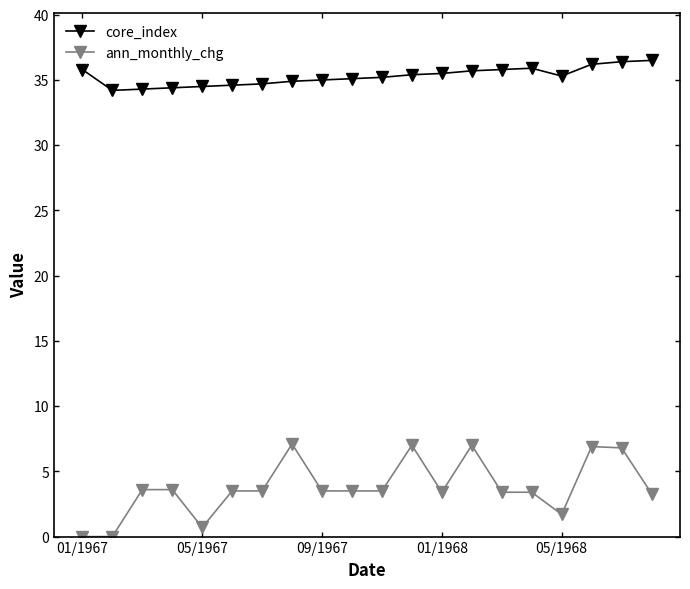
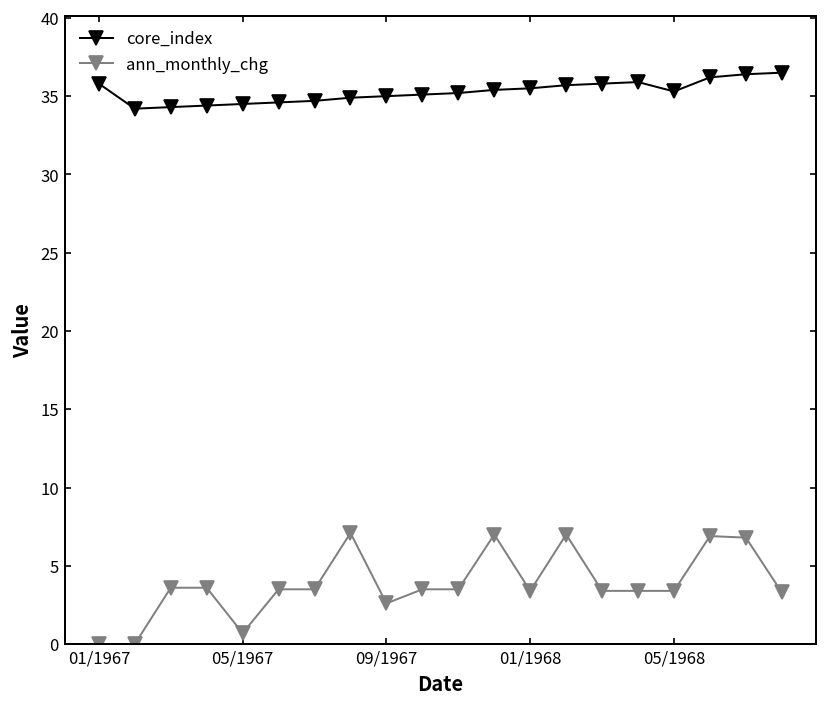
  {
    "core_index": {
      "01/1967": 35.8,
      "05/1967": 34.5,
      "09/1967": 35.0,
      "01/1968": 35.5,
      "05/1968": 35.3
    },
    "ann_monthly_chg": {
      "01/1967": 0.0,
      "05/1967": 0.7,
-     "09/1967": 3.5,
+     "09/1967": 2.6,
      "01/1968": 3.4,
-     "05/1968": 1.7
+     "05/1968": 3.4
    }
  }
